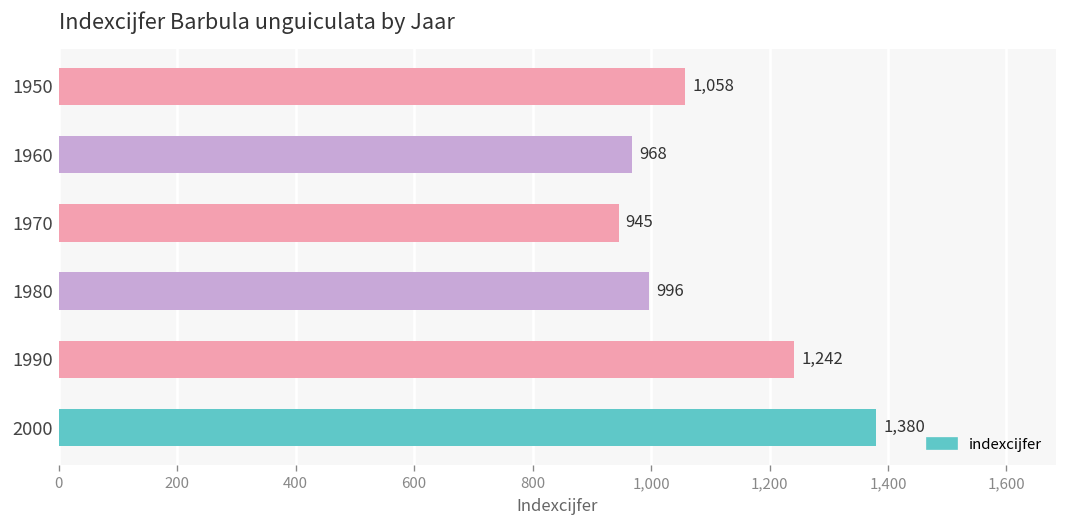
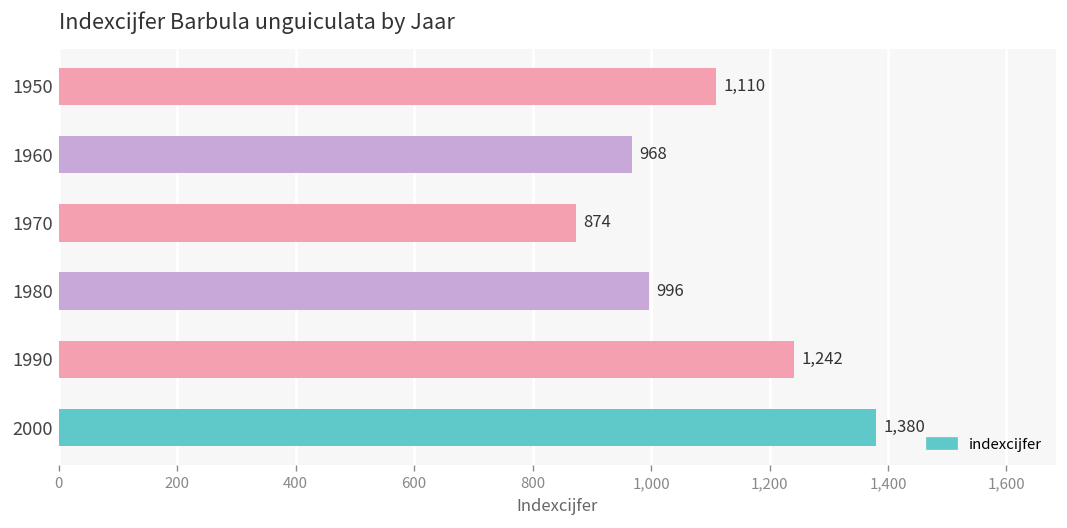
  {
-   "1950": "1,058",
+   "1950": "1,110",
    "1960": "968",
-   "1970": "945",
+   "1970": "874",
    "1980": "996",
    "1990": "1,242",
    "2000": "1,380"
  }
